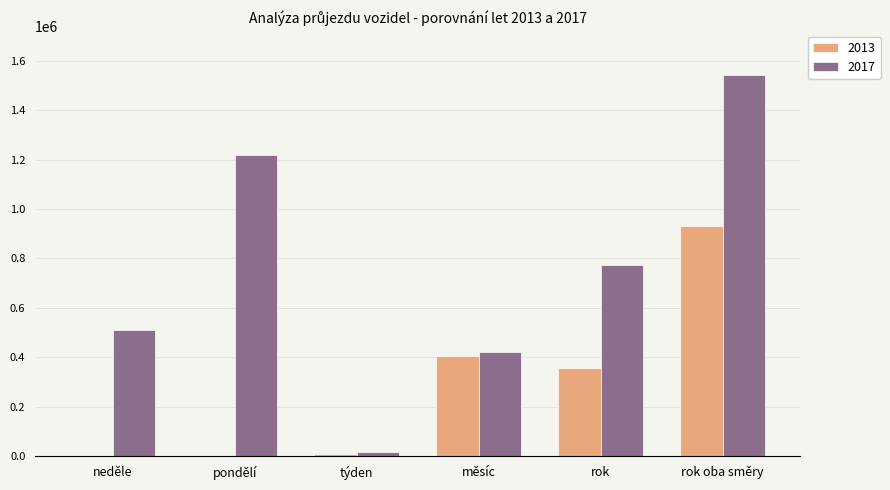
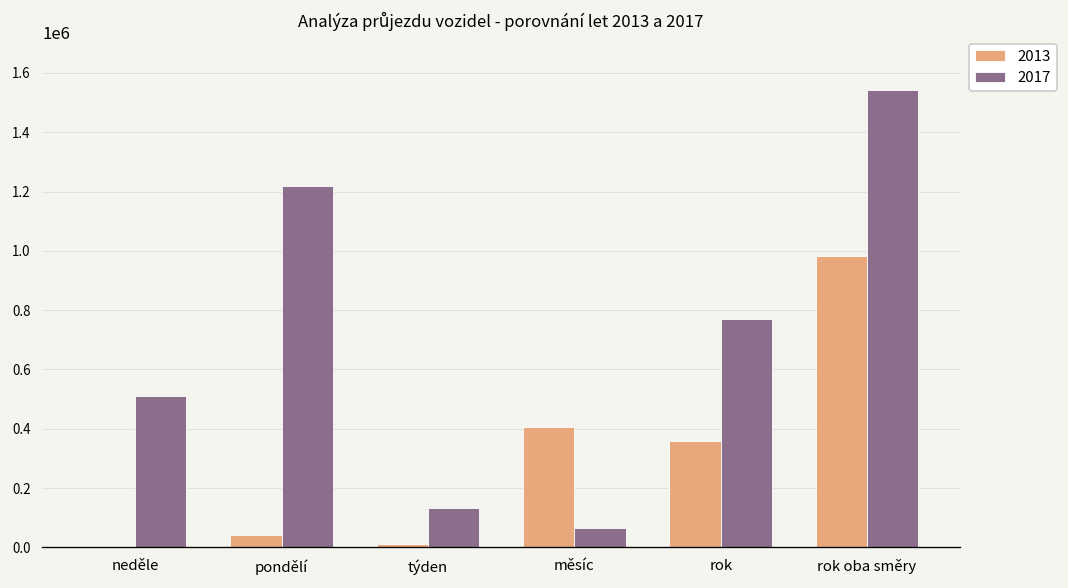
  {
    "2013": {
-     "pondělí": 0,
+     "pondělí": 40000,
      "měsíc": 410000,
      "rok": 360000,
-     "rok oba směry": 930000
+     "rok oba směry": 980000
    },
    "2017": {
      "neděle": 510000,
      "pondělí": 1220000,
-     "týden": 20000,
-     "měsíc": 420000,
+     "týden": 130000,
+     "měsíc": 60000,
      "rok": 770000,
      "rok oba směry": 1540000
    }
  }
